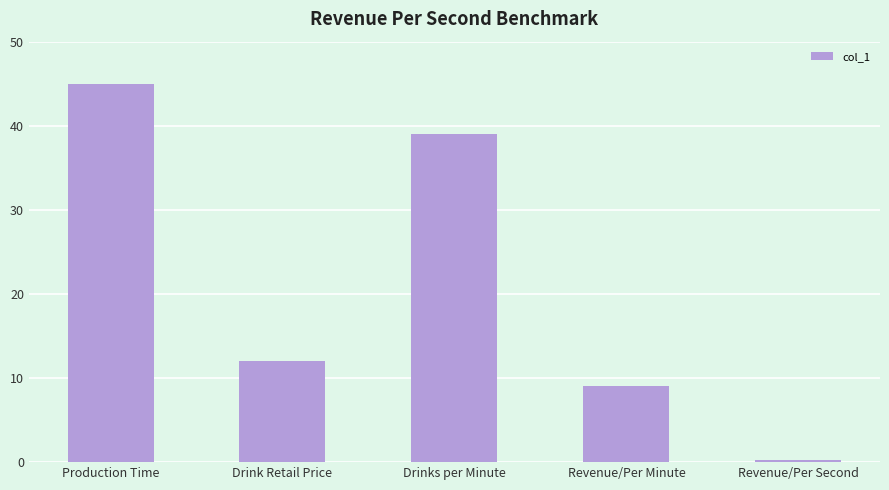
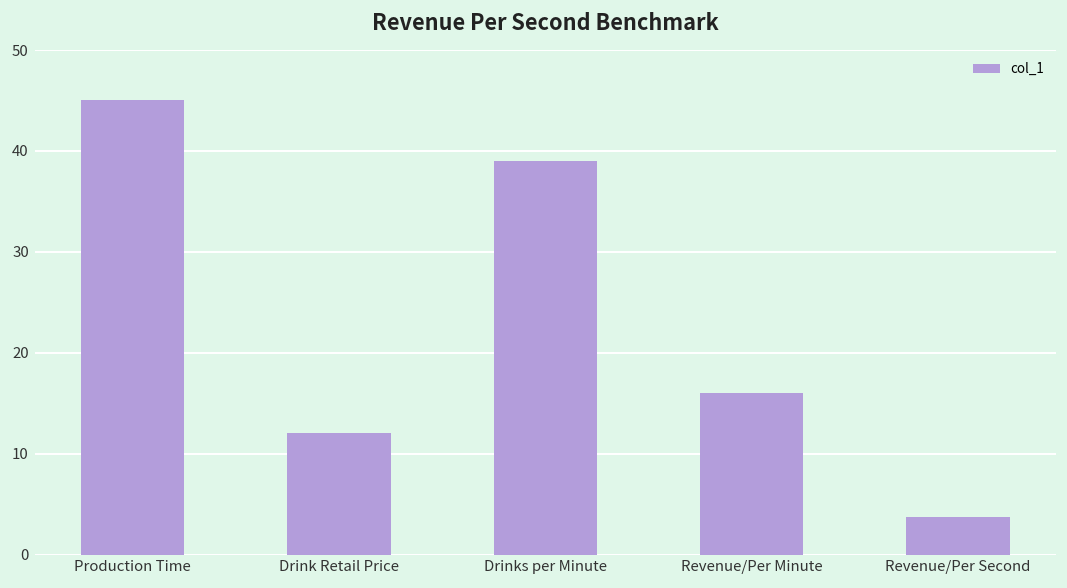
  {
    "Production Time": 45,
    "Drink Retail Price": 12,
    "Drinks per Minute": 39,
-   "Revenue/Per Minute": 9,
-   "Revenue/Per Second": 0
+   "Revenue/Per Minute": 16,
+   "Revenue/Per Second": 4
  }
